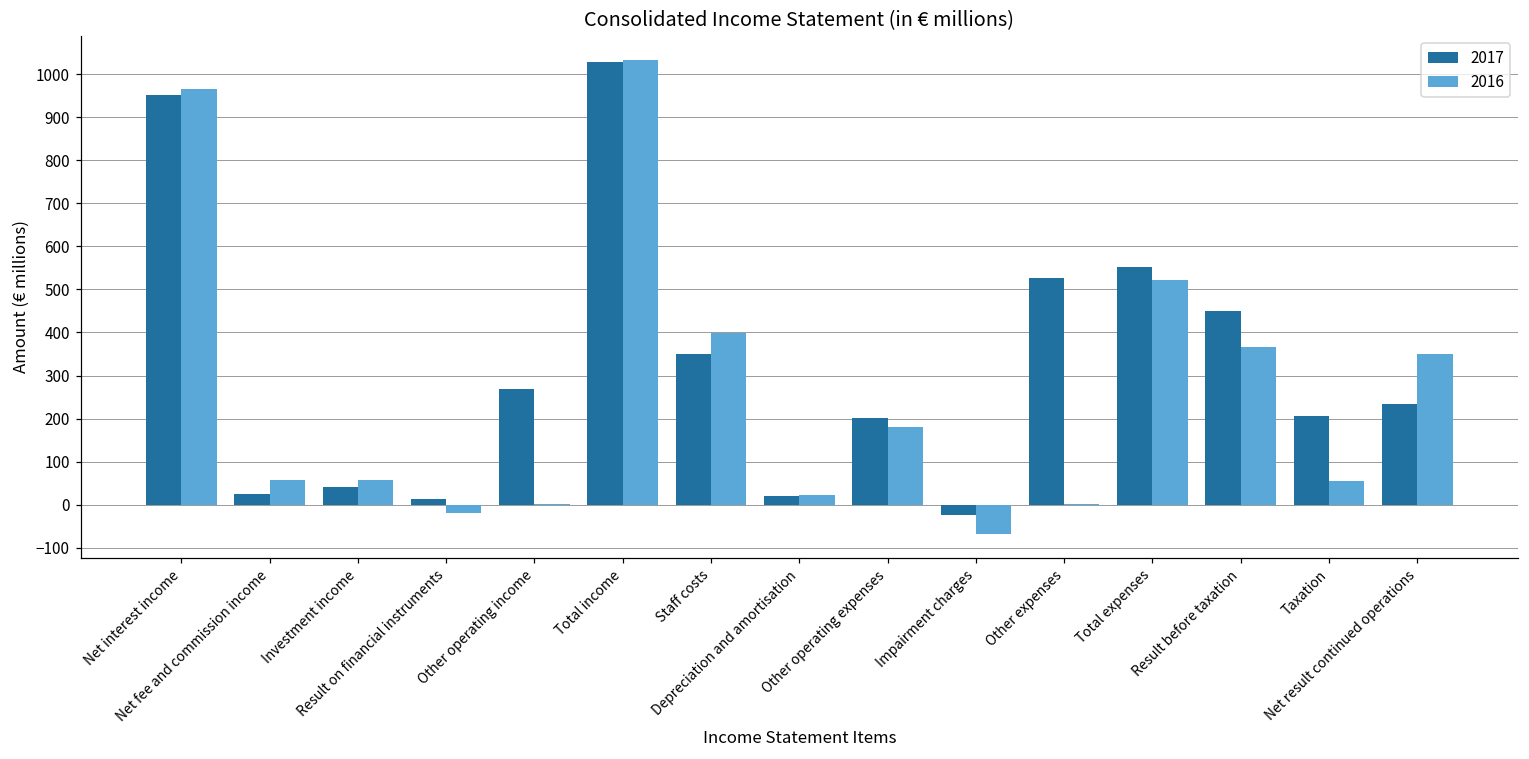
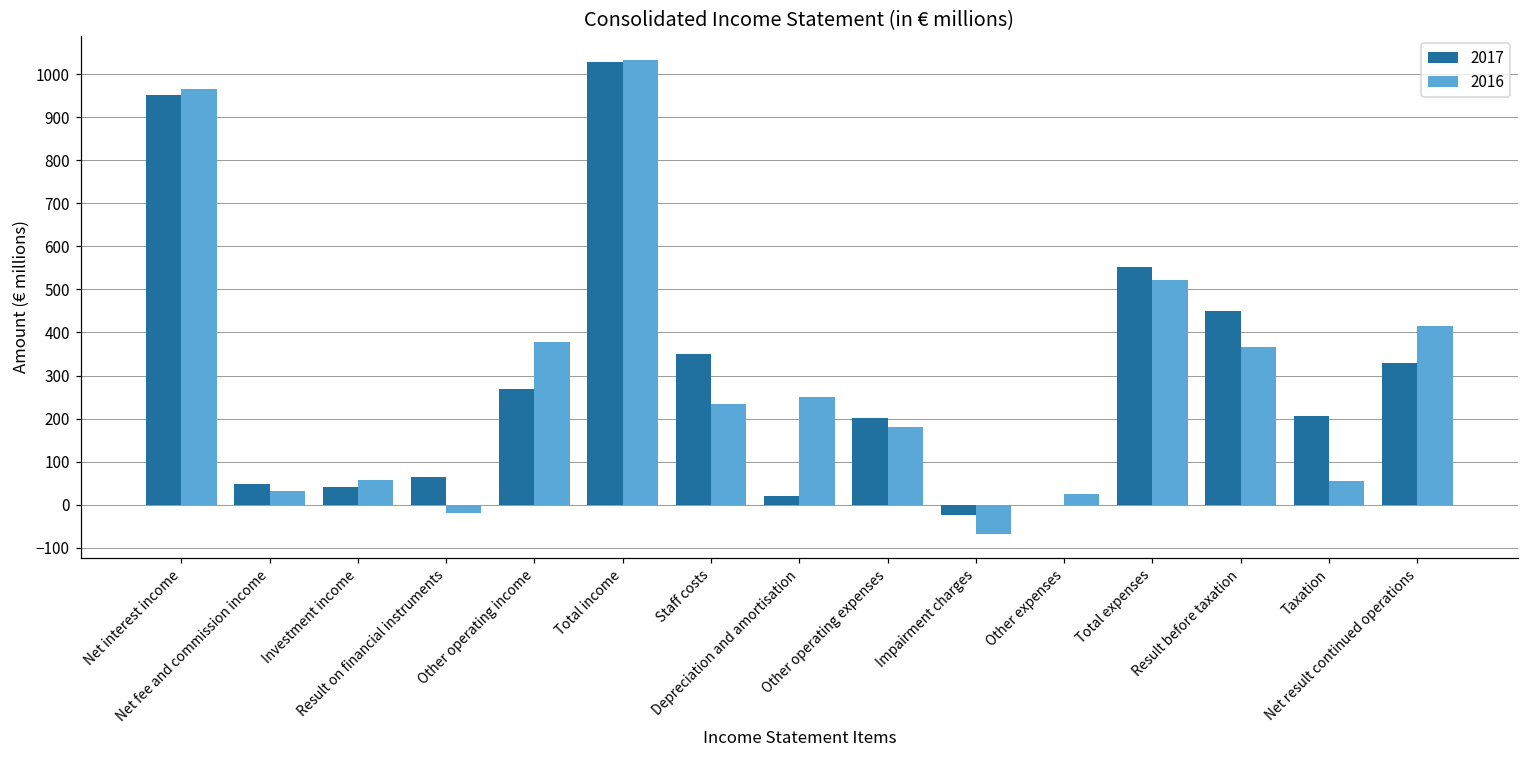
  {
    "2017": {
      "Net interest income": 950,
-     "Net fee and commission income": 20,
+     "Net fee and commission income": 50,
      "Investment income": 40,
-     "Result on financial instruments": 10,
+     "Result on financial instruments": 70,
      "Other operating income": 270,
      "Total income": 1030,
      "Staff costs": 350,
      "Depreciation and amortisation": 20,
      "Other operating expenses": 200,
      "Impairment charges": -20,
-     "Other expenses": 530,
+     "Other expenses": 0,
      "Total expenses": 550,
      "Result before taxation": 450,
      "Taxation": 210,
-     "Net result continued operations": 230
+     "Net result continued operations": 330
    },
    "2016": {
      "Net interest income": 970,
-     "Net fee and commission income": 60,
+     "Net fee and commission income": 30,
      "Investment income": 60,
      "Result on financial instruments": -20,
-     "Other operating income": 0,
+     "Other operating income": 380,
      "Total income": 1030,
-     "Staff costs": 400,
-     "Depreciation and amortisation": 20,
+     "Staff costs": 240,
+     "Depreciation and amortisation": 250,
      "Other operating expenses": 180,
      "Impairment charges": -70,
-     "Other expenses": 0,
+     "Other expenses": 30,
      "Total expenses": 520,
      "Result before taxation": 370,
      "Taxation": 50,
-     "Net result continued operations": 350
+     "Net result continued operations": 420
    }
  }
